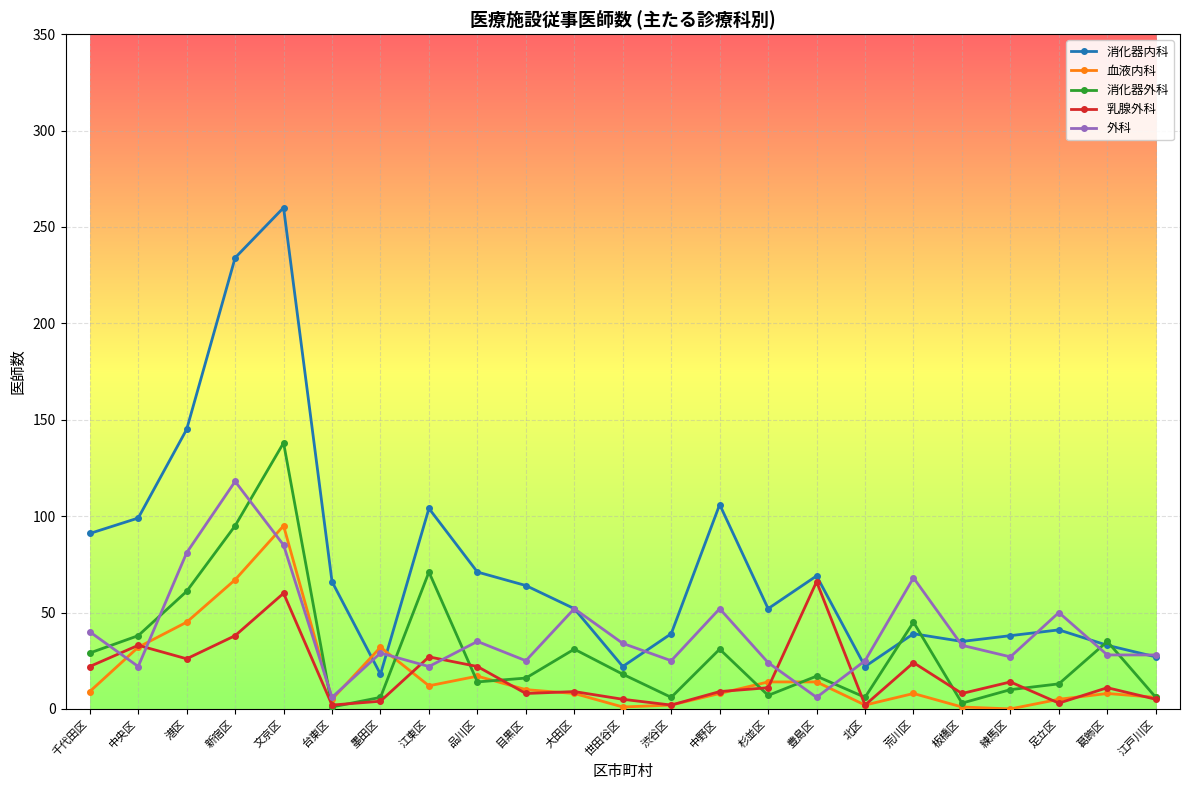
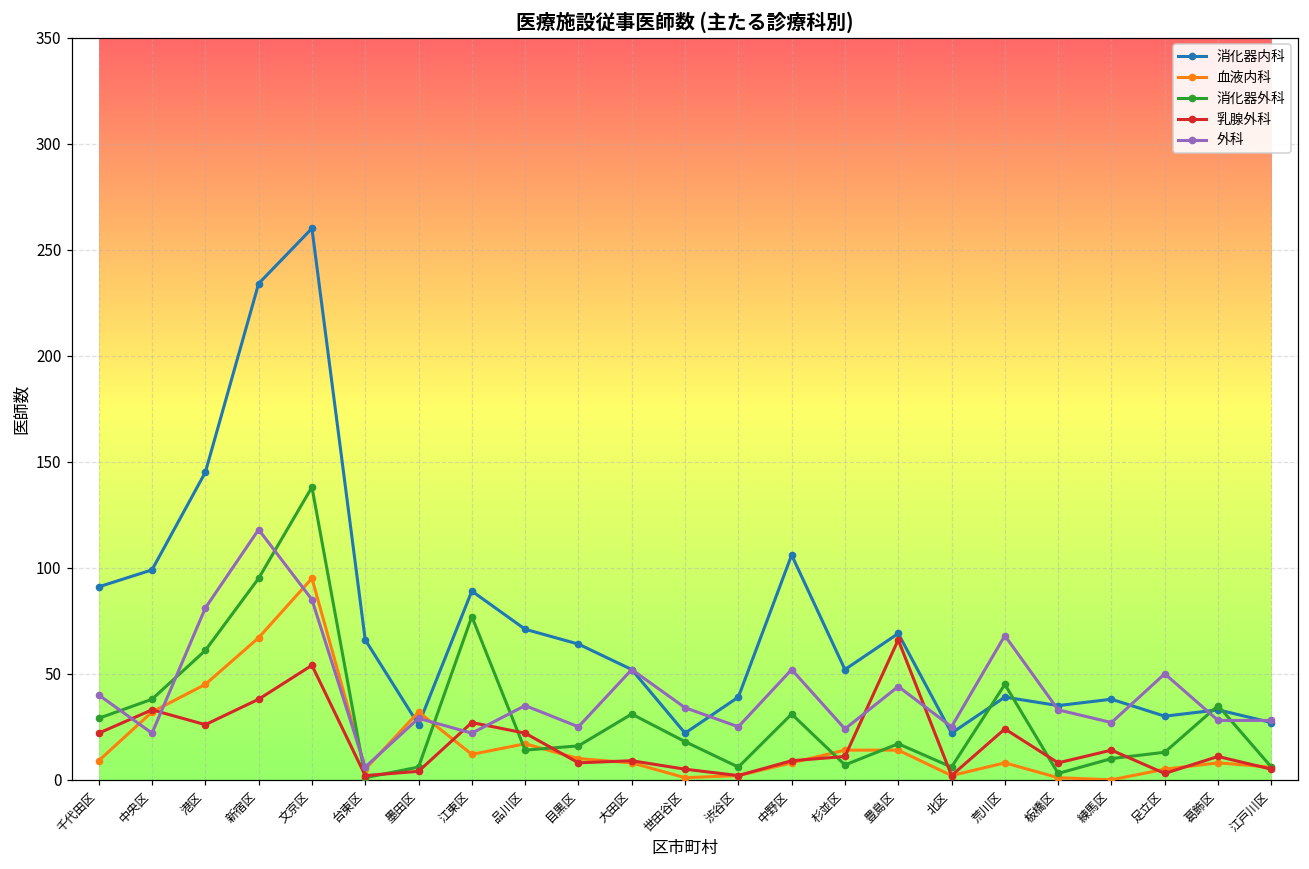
  {
    "消化器内科": {
      "千代田区": 91,
      "中央区": 99,
      "港区": 145,
      "新宿区": 234,
      "文京区": 260,
      "台東区": 66,
-     "墨田区": 18,
-     "江東区": 104,
+     "墨田区": 26,
+     "江東区": 89,
      "品川区": 71,
      "目黒区": 64,
      "世田谷区": 22,
      "渋谷区": 39,
      "中野区": 106,
      "杉並区": 52,
      "豊島区": 69,
      "北区": 22,
      "荒川区": 39,
      "板橋区": 35,
      "練馬区": 38,
-     "足立区": 41,
+     "足立区": 30,
      "葛飾区": 33
    },
    "血液内科": {
      "千代田区": 9,
      "港区": 45,
      "新宿区": 67,
      "文京区": 95,
      "墨田区": 32,
      "江東区": 12,
      "品川区": 17,
      "目黒区": 10,
      "世田谷区": 1,
      "杉並区": 14,
      "豊島区": 14,
      "荒川区": 8,
      "板橋区": 1,
      "練馬区": 0,
      "足立区": 5,
      "葛飾区": 8
    },
    "消化器外科": {
      "千代田区": 29,
      "中央区": 38,
      "港区": 61,
      "新宿区": 95,
      "文京区": 138,
      "墨田区": 6,
-     "江東区": 71,
+     "江東区": 77,
      "品川区": 14,
      "目黒区": 16,
      "大田区": 31,
      "世田谷区": 18,
      "渋谷区": 6,
      "中野区": 31,
      "杉並区": 7,
      "豊島区": 17,
      "北区": 6,
      "荒川区": 45,
      "板橋区": 3,
      "練馬区": 10,
      "足立区": 13,
      "葛飾区": 35
    },
    "乳腺外科": {
      "千代田区": 22,
      "港区": 26,
      "新宿区": 38,
-     "文京区": 60,
+     "文京区": 54,
      "墨田区": 4,
      "江東区": 27,
      "品川区": 22,
      "目黒区": 8,
      "世田谷区": 5,
      "杉並区": 11,
      "豊島区": 66,
      "荒川区": 24,
      "板橋区": 8,
      "練馬区": 14,
      "足立区": 3,
      "葛飾区": 11
    },
    "外科": {
      "千代田区": 40,
      "中央区": 22,
      "港区": 81,
      "新宿区": 118,
      "文京区": 85,
      "墨田区": 29,
      "江東区": 22,
      "品川区": 35,
      "目黒区": 25,
      "世田谷区": 34,
      "渋谷区": 25,
      "中野区": 52,
      "杉並区": 24,
-     "豊島区": 6,
+     "豊島区": 44,
      "北区": 25,
      "荒川区": 68,
      "板橋区": 33,
      "練馬区": 27,
      "足立区": 50,
      "葛飾区": 28
    }
  }
